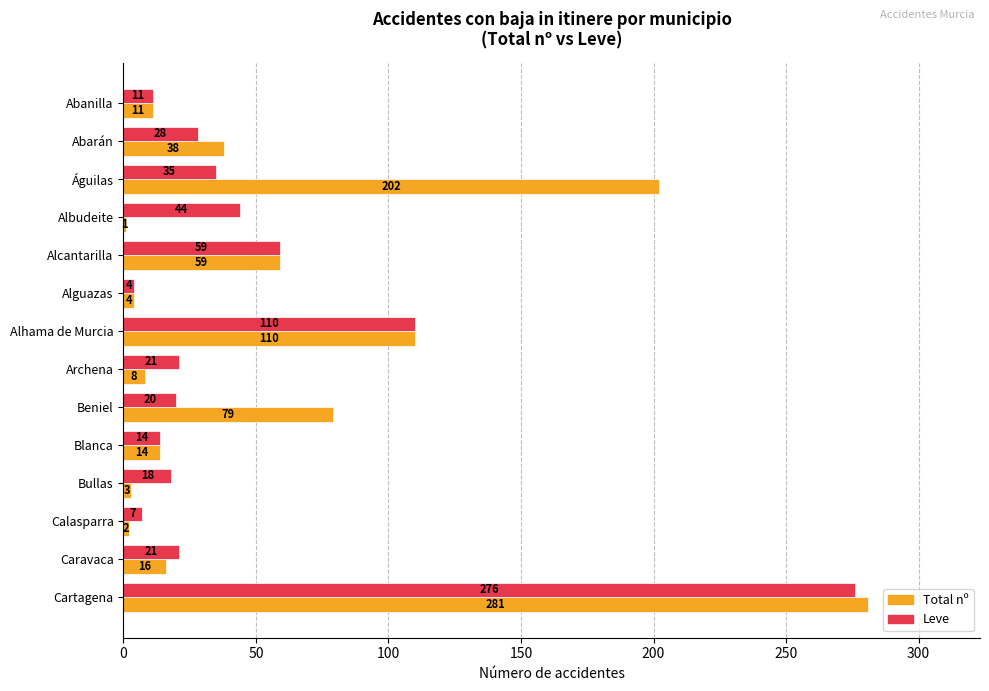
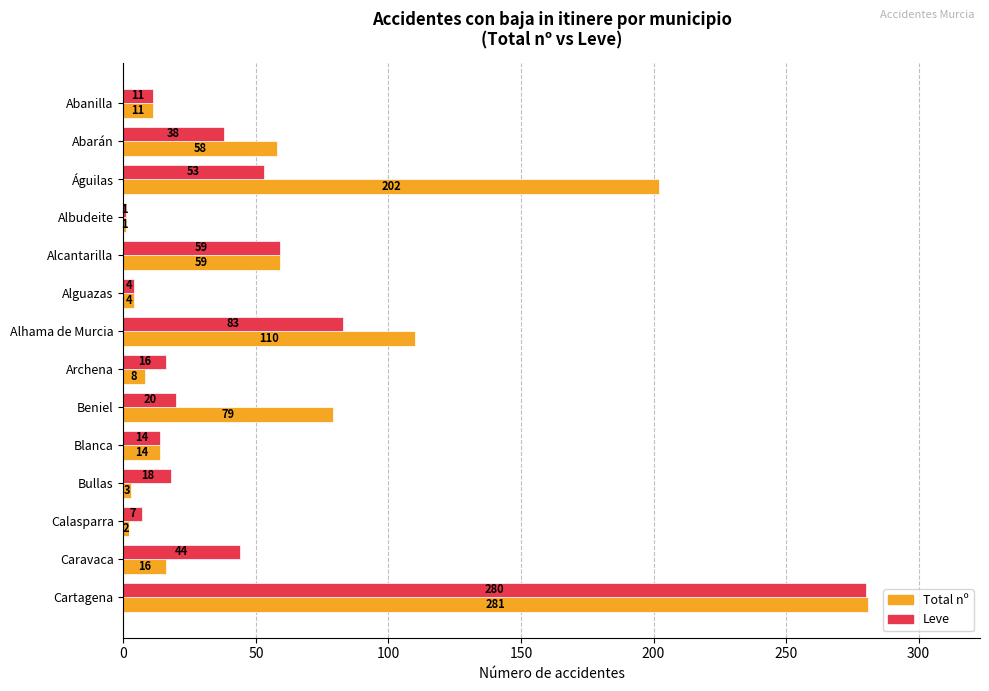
  {
    "Total nº": {
      "Abanilla": 11,
-     "Abarán": 38,
+     "Abarán": 58,
      "Águilas": 202,
      "Albudeite": 1,
      "Alcantarilla": 59,
      "Alguazas": 4,
      "Alhama de Murcia": 110,
      "Archena": 8,
      "Beniel": 79,
      "Blanca": 14,
      "Bullas": 3,
      "Calasparra": 2,
      "Caravaca": 16,
      "Cartagena": 281
    },
    "Leve": {
      "Abanilla": 11,
-     "Abarán": 28,
-     "Águilas": 35,
-     "Albudeite": 44,
+     "Abarán": 38,
+     "Águilas": 53,
+     "Albudeite": 1,
      "Alcantarilla": 59,
      "Alguazas": 4,
-     "Alhama de Murcia": 110,
-     "Archena": 21,
+     "Alhama de Murcia": 83,
+     "Archena": 16,
      "Beniel": 20,
      "Blanca": 14,
      "Bullas": 18,
      "Calasparra": 7,
-     "Caravaca": 21,
-     "Cartagena": 276
+     "Caravaca": 44,
+     "Cartagena": 280
    }
  }
